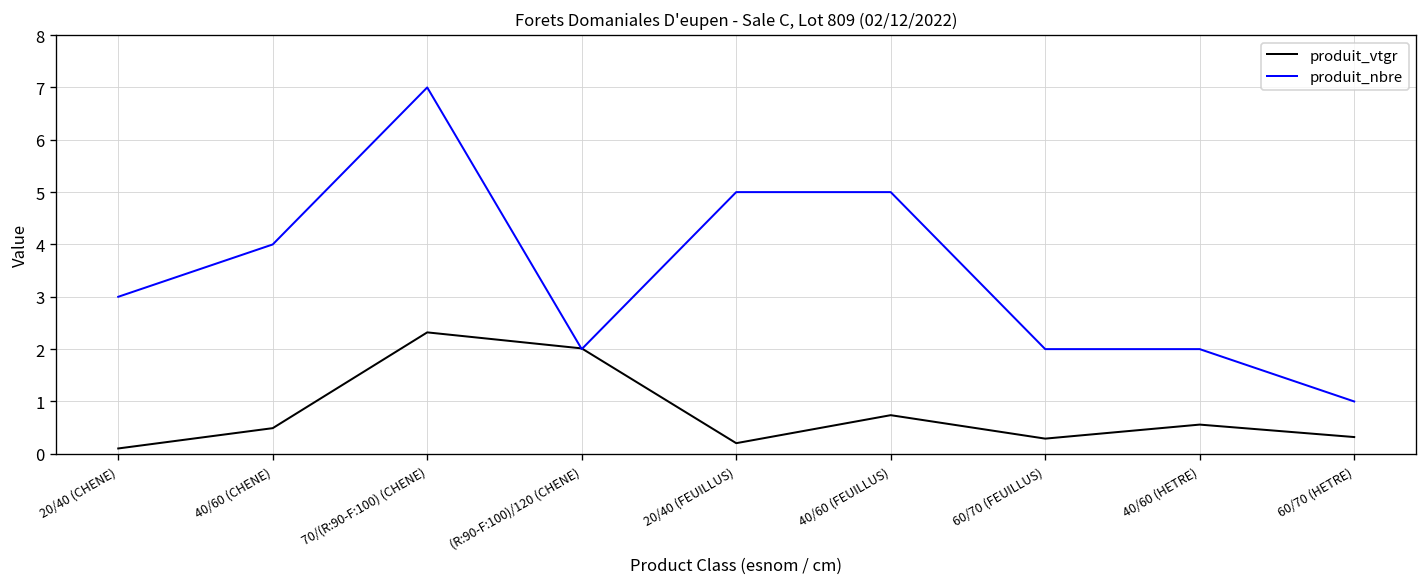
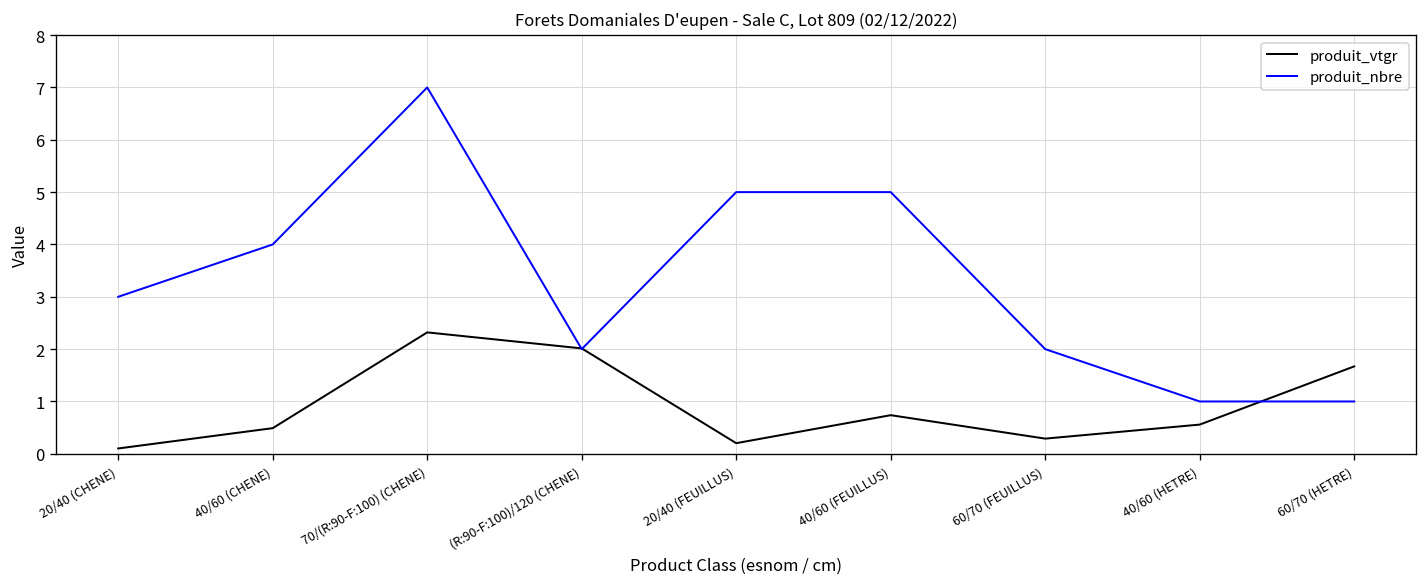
  {
    "produit_vtgr": {
      "20/40 (CHENE)": 0.1,
      "40/60 (CHENE)": 0.5,
      "70/(R:90-F:100) (CHENE)": 2.3,
      "20/40 (FEUILLUS)": 0.2,
      "40/60 (FEUILLUS)": 0.7,
      "60/70 (FEUILLUS)": 0.3,
      "40/60 (HETRE)": 0.6,
-     "60/70 (HETRE)": 0.3
+     "60/70 (HETRE)": 1.7
    },
    "produit_nbre": {
      "20/40 (CHENE)": 3,
      "40/60 (CHENE)": 4,
      "70/(R:90-F:100) (CHENE)": 7,
      "20/40 (FEUILLUS)": 5,
      "40/60 (FEUILLUS)": 5,
      "60/70 (FEUILLUS)": 2,
-     "40/60 (HETRE)": 2,
+     "40/60 (HETRE)": 1,
      "60/70 (HETRE)": 1
    }
  }
